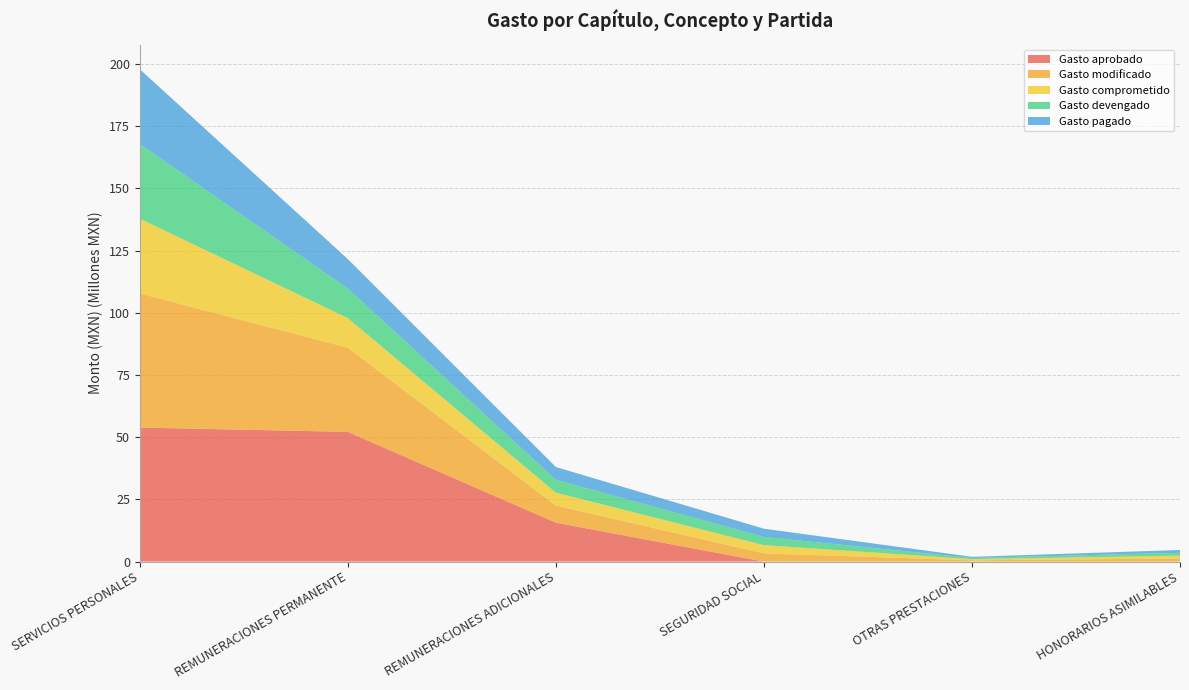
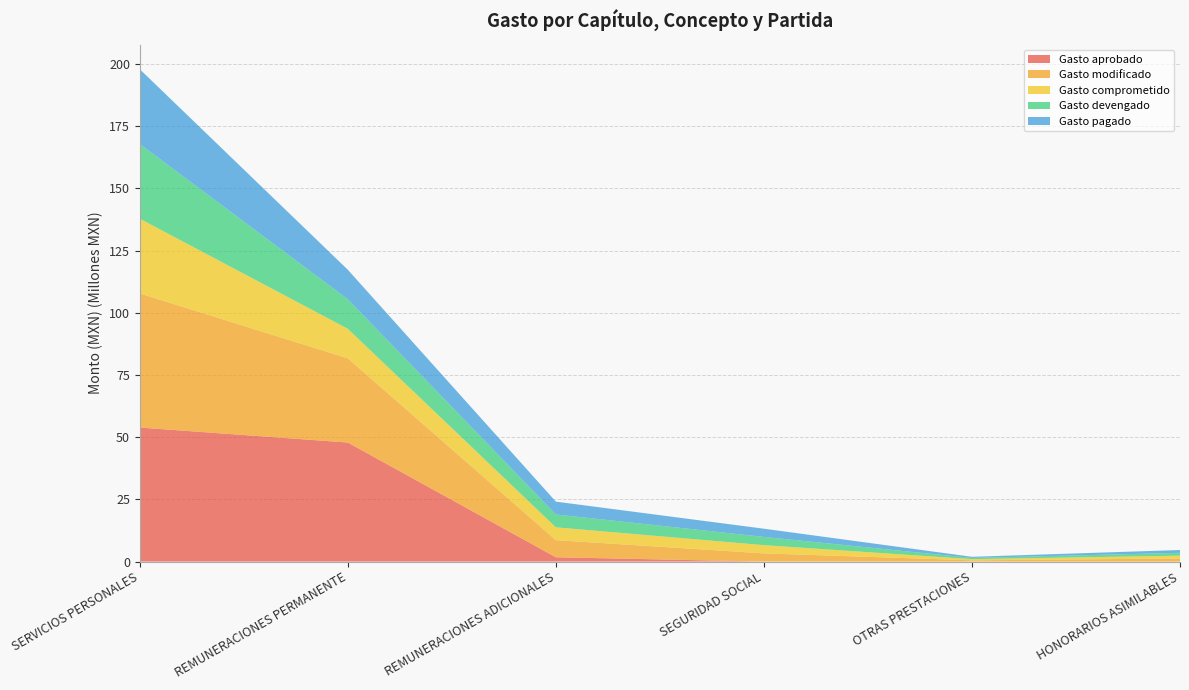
  {
    "Gasto aprobado": {
      "SERVICIOS PERSONALES": 54,
-     "REMUNERACIONES PERMANENTE": 52,
-     "REMUNERACIONES ADICIONALES": 16,
+     "REMUNERACIONES PERMANENTE": 48,
+     "REMUNERACIONES ADICIONALES": 2,
      "SEGURIDAD SOCIAL": 0,
      "HONORARIOS ASIMILABLES": 0
    },
    "Gasto devengado": {
      "SERVICIOS PERSONALES": 30,
      "REMUNERACIONES PERMANENTE": 12,
      "REMUNERACIONES ADICIONALES": 5,
      "SEGURIDAD SOCIAL": 3,
      "HONORARIOS ASIMILABLES": 1
    },
    "Gasto pagado": {
      "SERVICIOS PERSONALES": 30,
      "REMUNERACIONES PERMANENTE": 12,
      "REMUNERACIONES ADICIONALES": 5,
      "SEGURIDAD SOCIAL": 3,
      "HONORARIOS ASIMILABLES": 1
    }
  }
